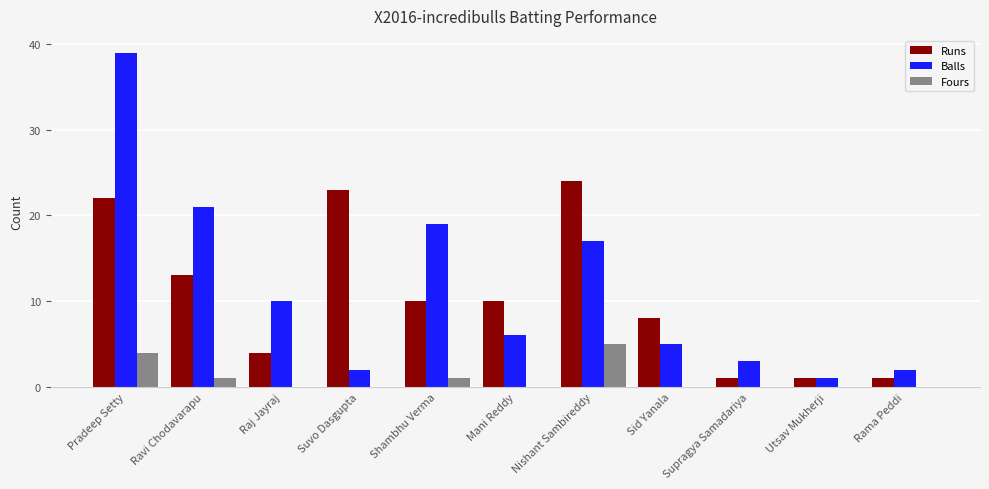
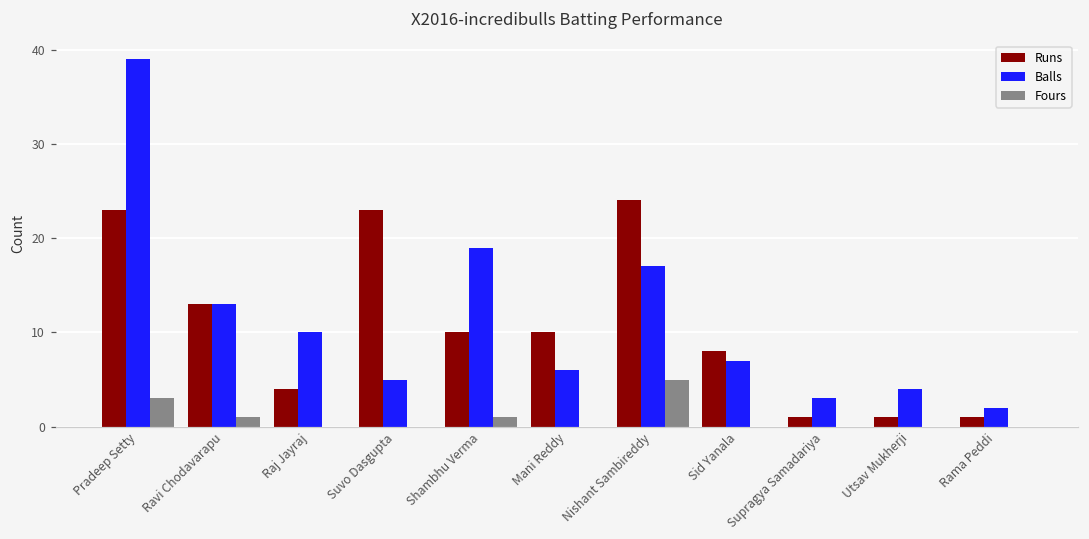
  {
    "Runs": {
-     "Pradeep Setty": 22,
+     "Pradeep Setty": 23,
      "Ravi Chodavarapu": 13,
      "Raj Jayraj": 4,
      "Suvo Dasgupta": 23,
      "Shambhu Verma": 10,
      "Mani Reddy": 10,
      "Nishant Sambireddy": 24,
      "Sid Yanala": 8,
      "Supragya Samadariya": 1,
      "Utsav Mukherji": 1,
      "Rama Peddi": 1
    },
    "Balls": {
      "Pradeep Setty": 39,
-     "Ravi Chodavarapu": 21,
+     "Ravi Chodavarapu": 13,
      "Raj Jayraj": 10,
-     "Suvo Dasgupta": 2,
+     "Suvo Dasgupta": 5,
      "Shambhu Verma": 19,
      "Mani Reddy": 6,
      "Nishant Sambireddy": 17,
-     "Sid Yanala": 5,
+     "Sid Yanala": 7,
      "Supragya Samadariya": 3,
-     "Utsav Mukherji": 1,
+     "Utsav Mukherji": 4,
      "Rama Peddi": 2
    },
    "Fours": {
-     "Pradeep Setty": 4,
+     "Pradeep Setty": 3,
      "Ravi Chodavarapu": 1,
      "Raj Jayraj": 0,
      "Suvo Dasgupta": 0,
      "Shambhu Verma": 1,
      "Mani Reddy": 0,
      "Nishant Sambireddy": 5,
      "Sid Yanala": 0,
      "Supragya Samadariya": 0,
      "Utsav Mukherji": 0,
      "Rama Peddi": 0
    }
  }
